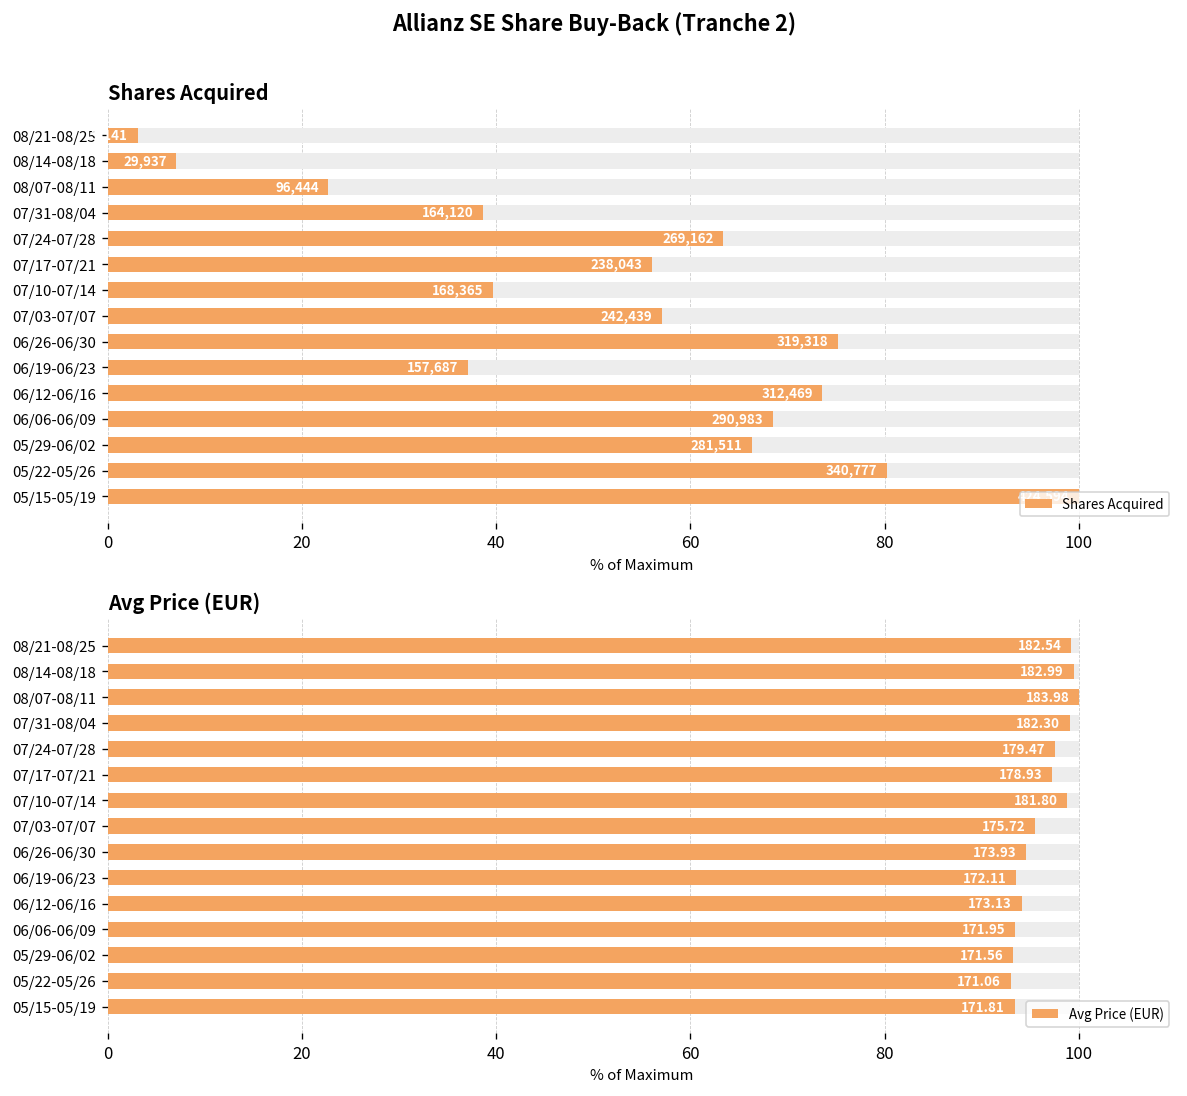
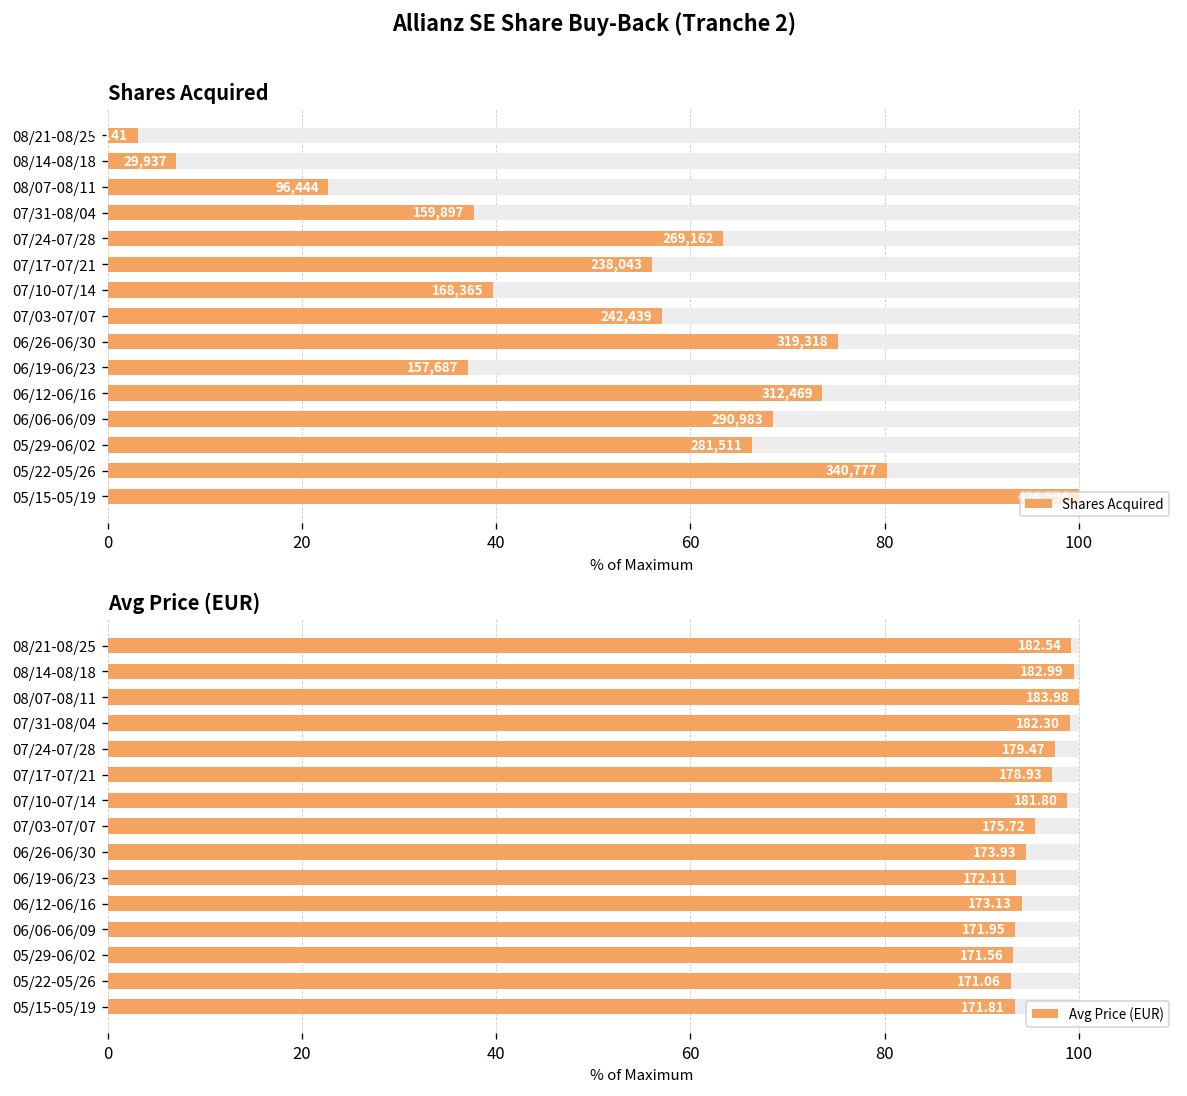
  {
    "Shares Acquired": {
      "Shares Acquired": {
-       "07/31-08/04": "164,120"
+       "07/31-08/04": "159,897"
      }
    }
  }
